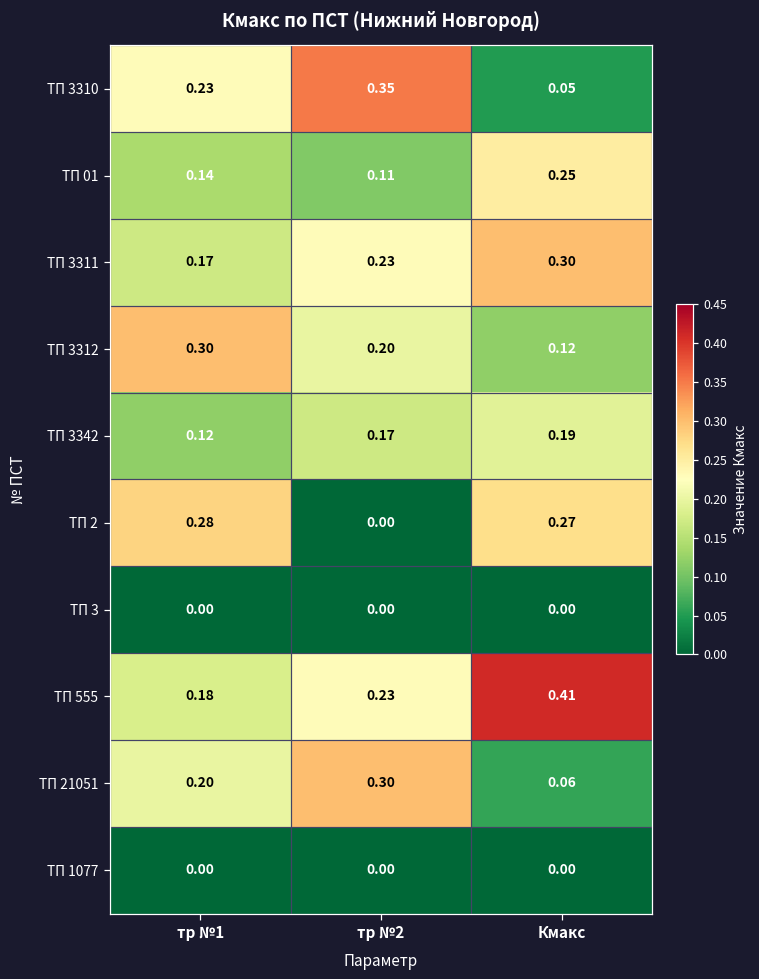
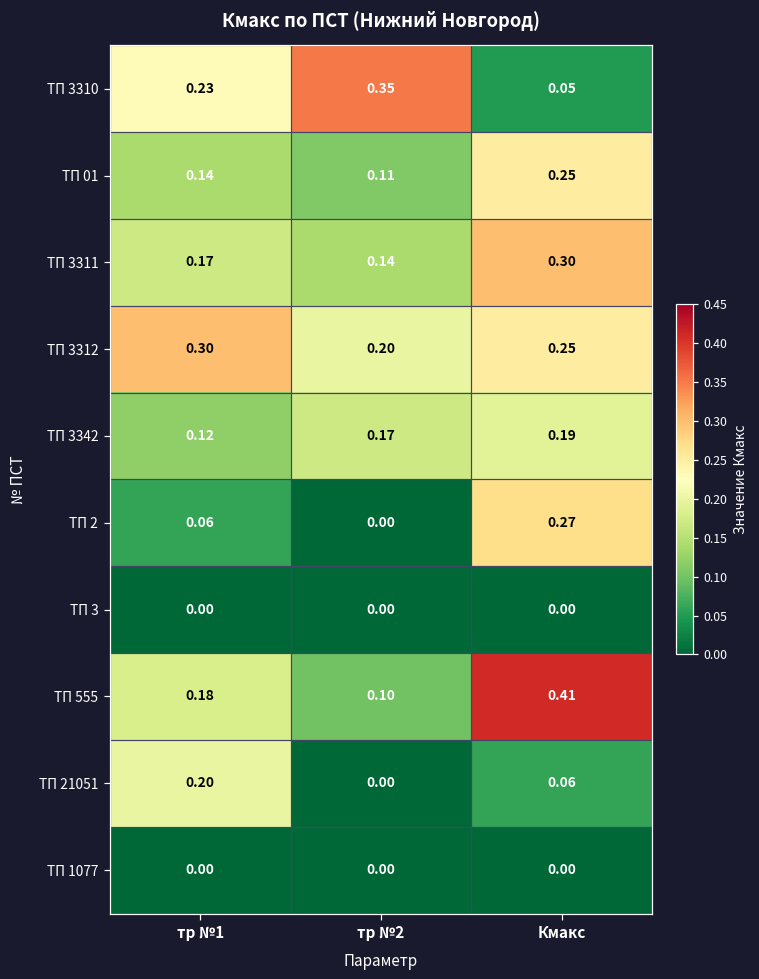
  {
    "ТП 3310": {
      "тр №1": 0.23,
      "тр №2": 0.35,
      "Кмакс": 0.05
    },
    "ТП 01": {
      "тр №1": 0.14,
      "тр №2": 0.11,
      "Кмакс": 0.25
    },
    "ТП 3311": {
      "тр №1": 0.17,
-     "тр №2": 0.23,
+     "тр №2": 0.14,
      "Кмакс": 0.30
    },
    "ТП 3312": {
      "тр №1": 0.30,
      "тр №2": 0.20,
-     "Кмакс": 0.12
+     "Кмакс": 0.25
    },
    "ТП 3342": {
      "тр №1": 0.12,
      "тр №2": 0.17,
      "Кмакс": 0.19
    },
    "ТП 2": {
-     "тр №1": 0.28,
+     "тр №1": 0.06,
      "тр №2": 0.00,
      "Кмакс": 0.27
    },
    "ТП 3": {
      "тр №1": 0.00,
      "тр №2": 0.00,
      "Кмакс": 0.00
    },
    "ТП 555": {
      "тр №1": 0.18,
-     "тр №2": 0.23,
+     "тр №2": 0.10,
      "Кмакс": 0.41
    },
    "ТП 21051": {
      "тр №1": 0.20,
-     "тр №2": 0.30,
+     "тр №2": 0.00,
      "Кмакс": 0.06
    },
    "ТП 1077": {
      "тр №1": 0.00,
      "тр №2": 0.00,
      "Кмакс": 0.00
    }
  }
